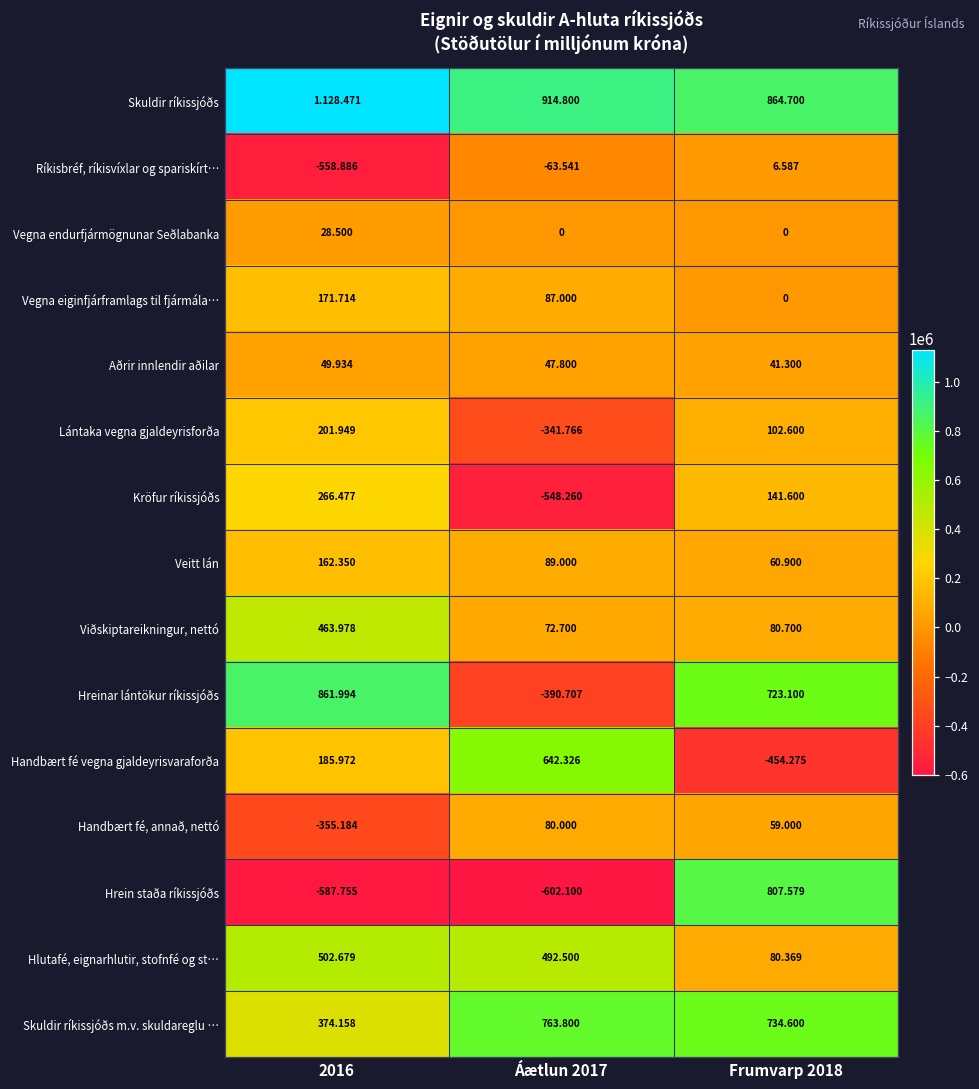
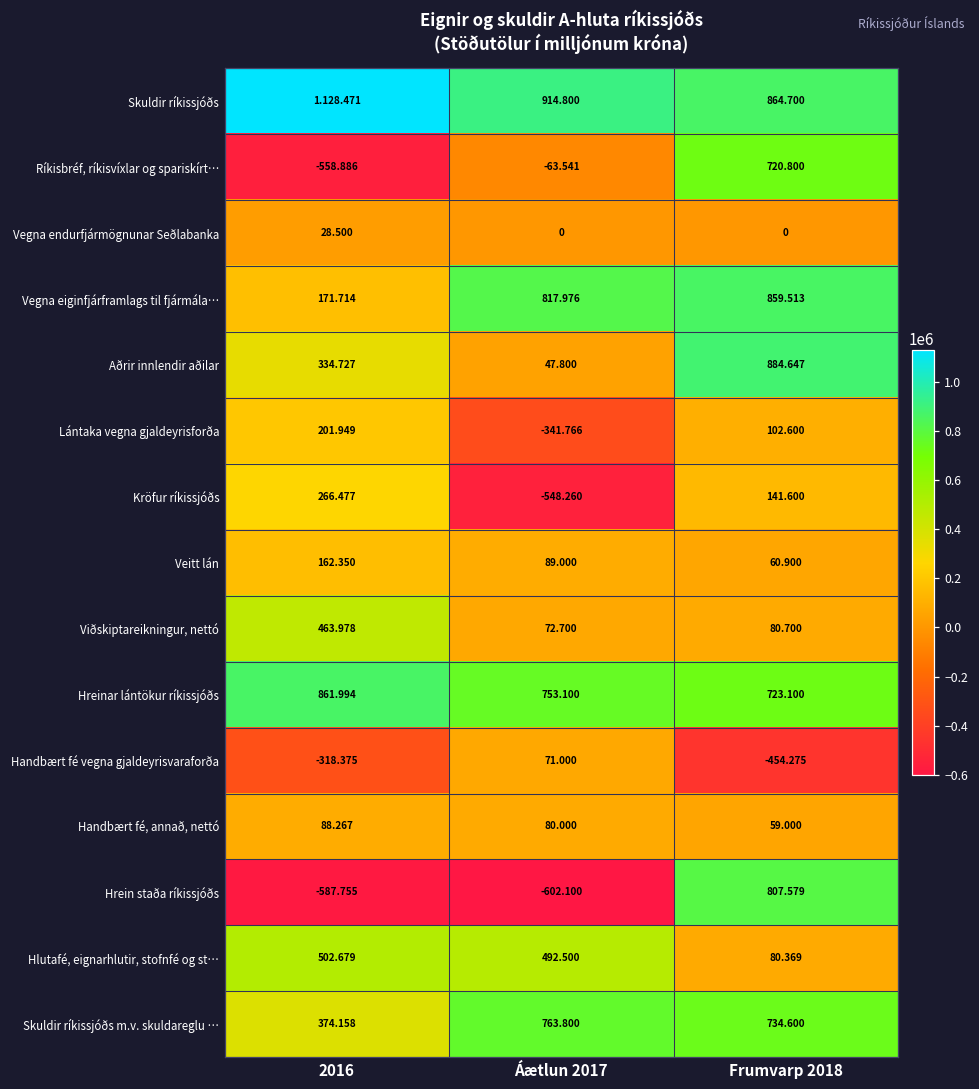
  {
    "Skuldir ríkissjóðs": {
      "Áætlun 2017": 914.800,
      "Frumvarp 2018": 864.700
    },
    "Ríkisbréf, ríkisvíxlar og spariskírt…": {
      "2016": -558.886,
      "Áætlun 2017": -63.541,
-     "Frumvarp 2018": 6.587
+     "Frumvarp 2018": 720.800
    },
    "Vegna endurfjármögnunar Seðlabanka": {
      "2016": 28.500,
      "Áætlun 2017": 0,
      "Frumvarp 2018": 0
    },
    "Vegna eiginfjárframlags til fjármála…": {
      "2016": 171.714,
-     "Áætlun 2017": 87.000,
-     "Frumvarp 2018": 0
+     "Áætlun 2017": 817.976,
+     "Frumvarp 2018": 859.513
    },
    "Aðrir innlendir aðilar": {
-     "2016": 49.934,
+     "2016": 334.727,
      "Áætlun 2017": 47.800,
-     "Frumvarp 2018": 41.300
+     "Frumvarp 2018": 884.647
    },
    "Lántaka vegna gjaldeyrisforða": {
      "2016": 201.949,
      "Áætlun 2017": -341.766,
      "Frumvarp 2018": 102.600
    },
    "Kröfur ríkissjóðs": {
      "2016": 266.477,
      "Áætlun 2017": -548.260,
      "Frumvarp 2018": 141.600
    },
    "Veitt lán": {
      "2016": 162.350,
      "Áætlun 2017": 89.000,
      "Frumvarp 2018": 60.900
    },
    "Viðskiptareikningur, nettó": {
      "2016": 463.978,
      "Áætlun 2017": 72.700,
      "Frumvarp 2018": 80.700
    },
    "Hreinar lántökur ríkissjóðs": {
      "2016": 861.994,
-     "Áætlun 2017": -390.707,
+     "Áætlun 2017": 753.100,
      "Frumvarp 2018": 723.100
    },
    "Handbært fé vegna gjaldeyrisvaraforða": {
-     "2016": 185.972,
-     "Áætlun 2017": 642.326,
+     "2016": -318.375,
+     "Áætlun 2017": 71.000,
      "Frumvarp 2018": -454.275
    },
    "Handbært fé, annað, nettó": {
-     "2016": -355.184,
+     "2016": 88.267,
      "Áætlun 2017": 80.000,
      "Frumvarp 2018": 59.000
    },
    "Hrein staða ríkissjóðs": {
      "2016": -587.755,
      "Áætlun 2017": -602.100,
      "Frumvarp 2018": 807.579
    },
    "Hlutafé, eignarhlutir, stofnfé og st…": {
      "2016": 502.679,
      "Áætlun 2017": 492.500,
      "Frumvarp 2018": 80.369
    },
    "Skuldir ríkissjóðs m.v. skuldareglu …": {
      "2016": 374.158,
      "Áætlun 2017": 763.800,
      "Frumvarp 2018": 734.600
    }
  }
